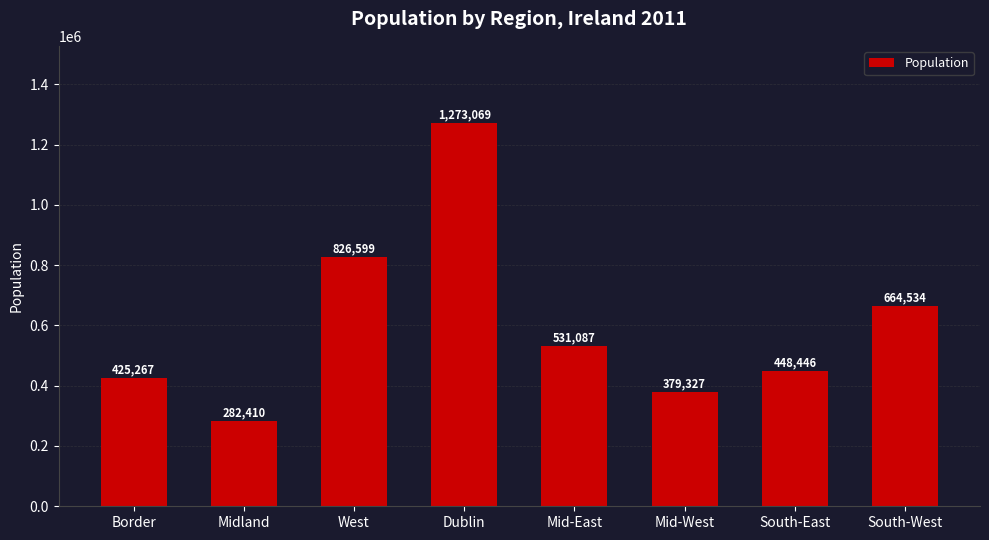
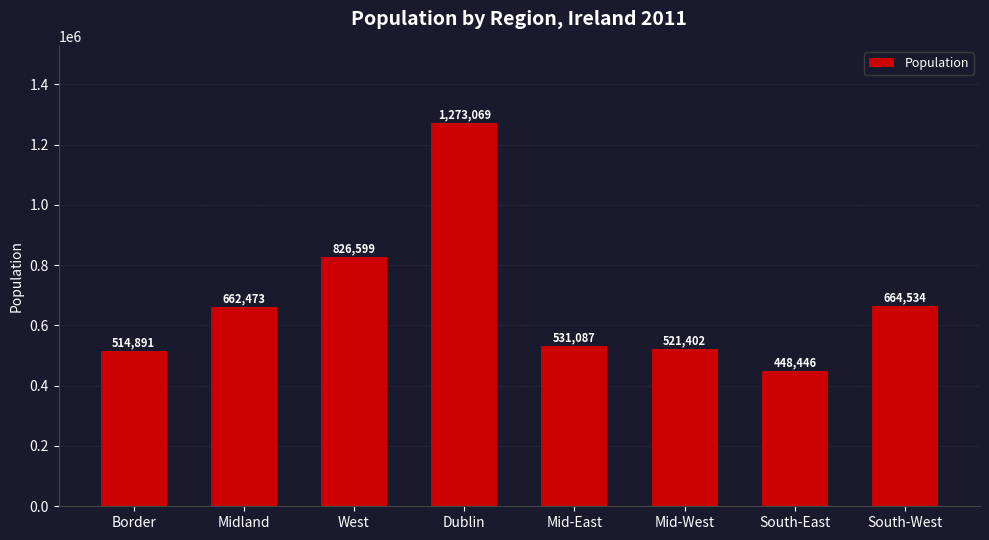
  {
-   "Border": "425,267",
-   "Midland": "282,410",
+   "Border": "514,891",
+   "Midland": "662,473",
    "West": "826,599",
    "Dublin": "1,273,069",
    "Mid-East": "531,087",
-   "Mid-West": "379,327",
+   "Mid-West": "521,402",
    "South-East": "448,446",
    "South-West": "664,534"
  }
